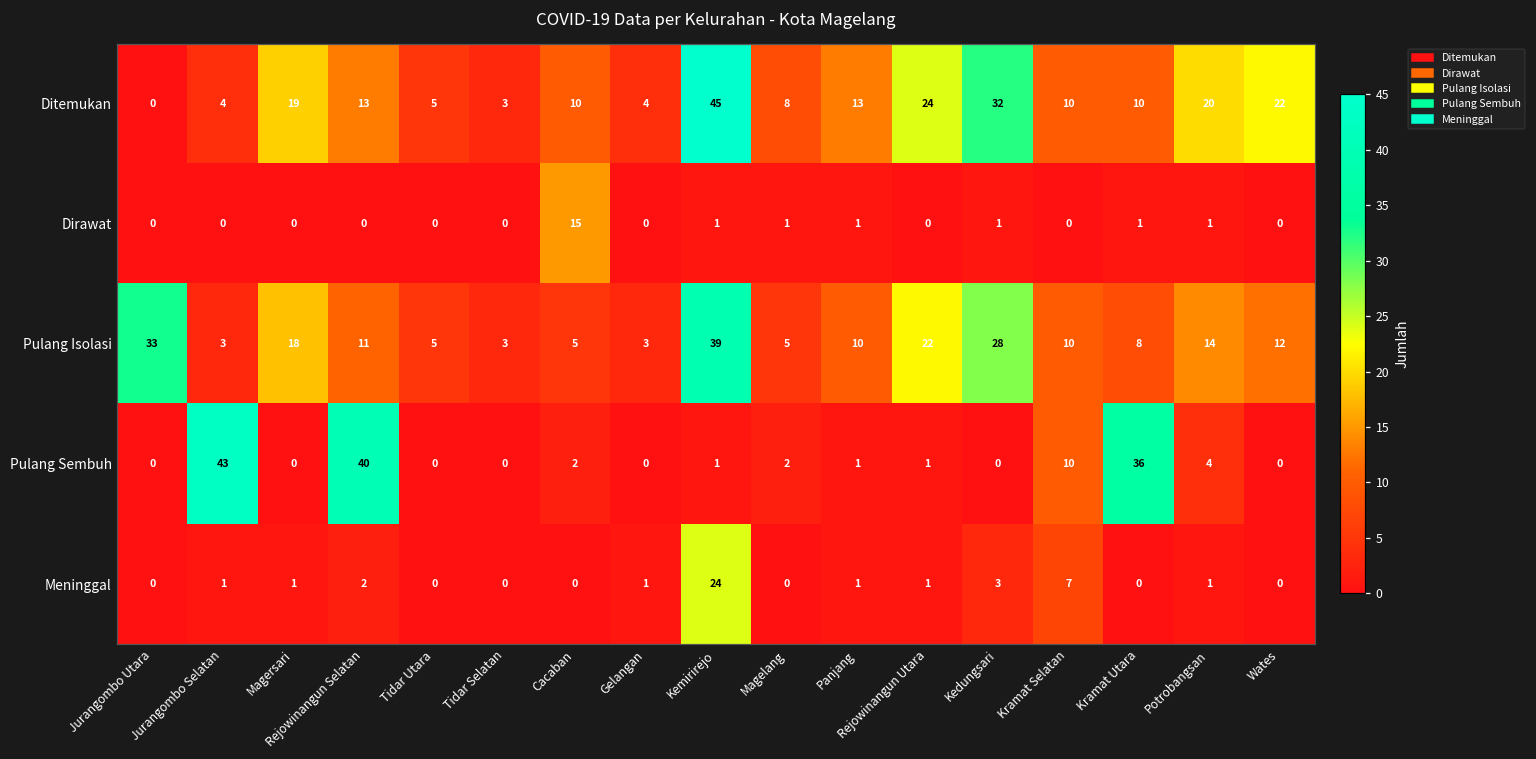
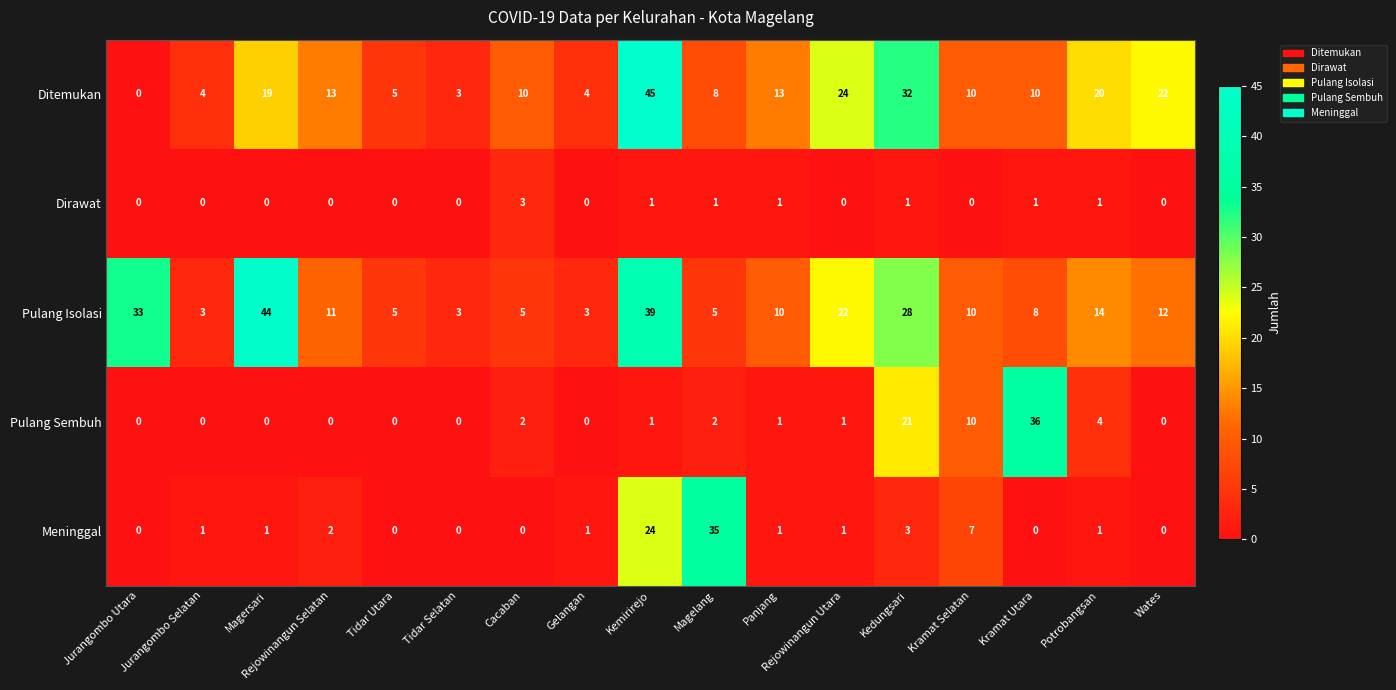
  {
    "Ditemukan": {
      "Jurangombo Utara": 0,
      "Jurangombo Selatan": 4,
      "Magersari": 19,
      "Rejowinangun Selatan": 13,
      "Tidar Utara": 5,
      "Tidar Selatan": 3,
      "Cacaban": 10,
      "Gelangan": 4,
      "Kemirirejo": 45,
      "Magelang": 8,
      "Panjang": 13,
      "Rejowinangun Utara": 24,
      "Kedungsari": 32,
      "Kramat Selatan": 10,
      "Kramat Utara": 10,
      "Potrobangsan": 20,
      "Wates": 22
    },
    "Dirawat": {
      "Jurangombo Utara": 0,
      "Jurangombo Selatan": 0,
      "Magersari": 0,
      "Rejowinangun Selatan": 0,
      "Tidar Utara": 0,
      "Tidar Selatan": 0,
-     "Cacaban": 15,
+     "Cacaban": 3,
      "Gelangan": 0,
      "Kemirirejo": 1,
      "Magelang": 1,
      "Panjang": 1,
      "Rejowinangun Utara": 0,
      "Kedungsari": 1,
      "Kramat Selatan": 0,
      "Kramat Utara": 1,
      "Potrobangsan": 1,
      "Wates": 0
    },
    "Pulang Isolasi": {
      "Jurangombo Utara": 33,
      "Jurangombo Selatan": 3,
-     "Magersari": 18,
+     "Magersari": 44,
      "Rejowinangun Selatan": 11,
      "Tidar Utara": 5,
      "Tidar Selatan": 3,
      "Cacaban": 5,
      "Gelangan": 3,
      "Kemirirejo": 39,
      "Magelang": 5,
      "Panjang": 10,
      "Rejowinangun Utara": 22,
      "Kedungsari": 28,
      "Kramat Selatan": 10,
      "Kramat Utara": 8,
      "Potrobangsan": 14,
      "Wates": 12
    },
    "Pulang Sembuh": {
      "Jurangombo Utara": 0,
-     "Jurangombo Selatan": 43,
+     "Jurangombo Selatan": 0,
      "Magersari": 0,
-     "Rejowinangun Selatan": 40,
+     "Rejowinangun Selatan": 0,
      "Tidar Utara": 0,
      "Tidar Selatan": 0,
      "Cacaban": 2,
      "Gelangan": 0,
      "Kemirirejo": 1,
      "Magelang": 2,
      "Panjang": 1,
      "Rejowinangun Utara": 1,
-     "Kedungsari": 0,
+     "Kedungsari": 21,
      "Kramat Selatan": 10,
      "Kramat Utara": 36,
      "Potrobangsan": 4,
      "Wates": 0
    },
    "Meninggal": {
      "Jurangombo Utara": 0,
      "Jurangombo Selatan": 1,
      "Magersari": 1,
      "Rejowinangun Selatan": 2,
      "Tidar Utara": 0,
      "Tidar Selatan": 0,
      "Cacaban": 0,
      "Gelangan": 1,
      "Kemirirejo": 24,
-     "Magelang": 0,
+     "Magelang": 35,
      "Panjang": 1,
      "Rejowinangun Utara": 1,
      "Kedungsari": 3,
      "Kramat Selatan": 7,
      "Kramat Utara": 0,
      "Potrobangsan": 1,
      "Wates": 0
    }
  }
